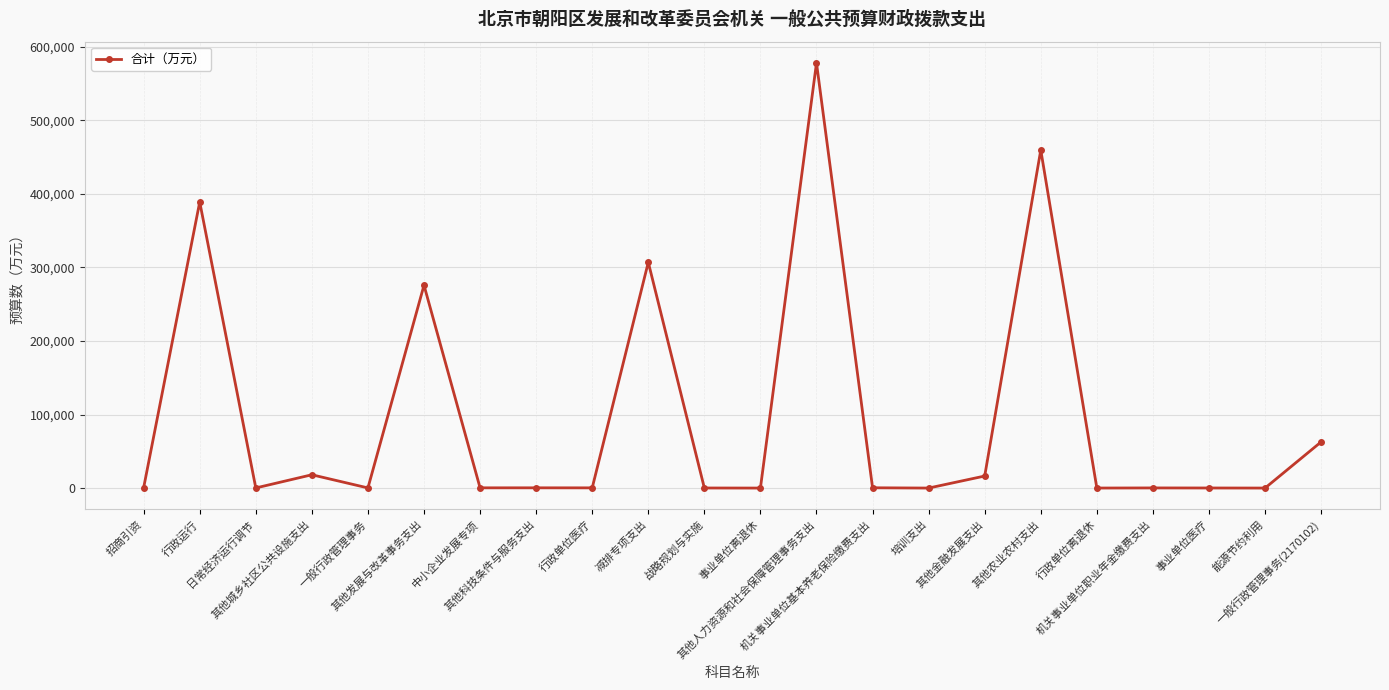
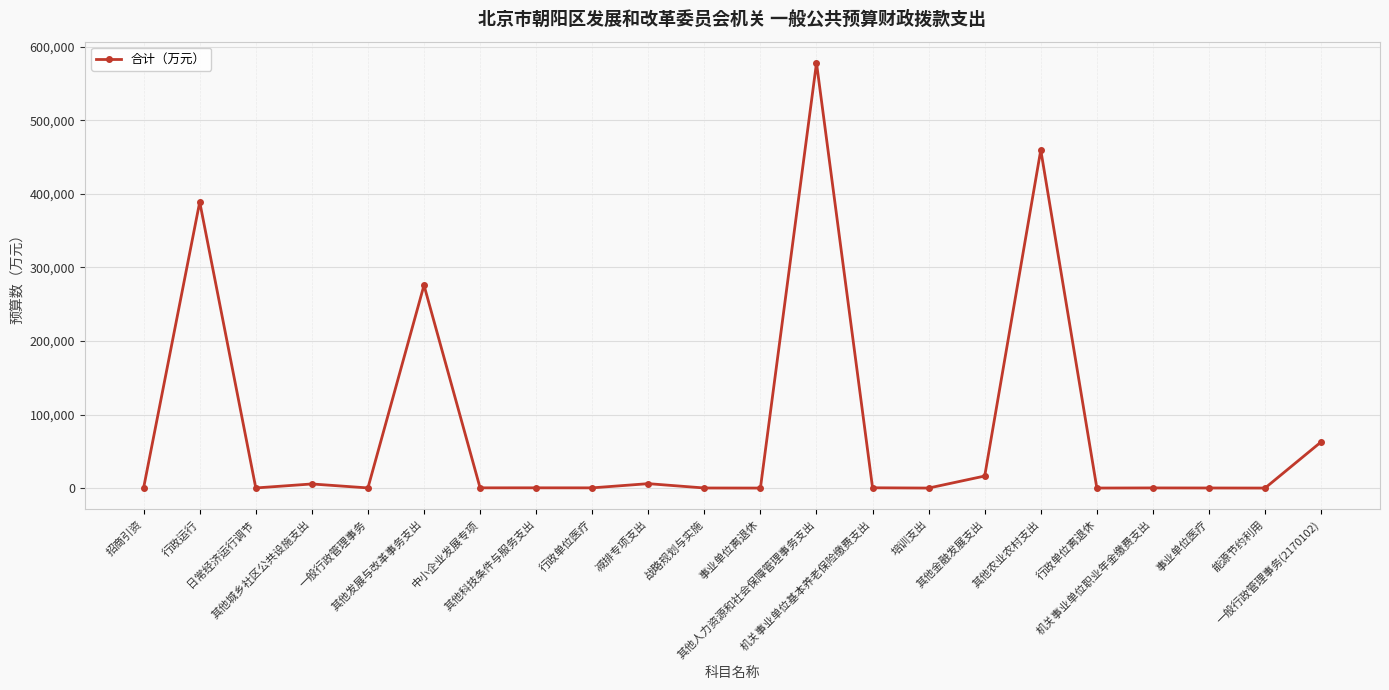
  {
    "招商引资": "0",
    "行政运行": "390,000",
    "日常经济运行调节": "0",
-   "其他城乡社区公共设施支出": "20,000",
+   "其他城乡社区公共设施支出": "10,000",
    "一般行政管理事务": "0",
    "其他发展与改革事务支出": "280,000",
    "中小企业发展专项": "0",
    "其他科技条件与服务支出": "0",
    "行政单位医疗": "0",
-   "减排专项支出": "310,000",
+   "减排专项支出": "10,000",
    "战略规划与实施": "0",
    "事业单位离退休": "0",
    "其他人力资源和社会保障管理事务支出": "580,000",
    "机关事业单位基本养老保险缴费支出": "0",
    "培训支出": "0",
    "其他金融发展支出": "20,000",
    "其他农业农村支出": "460,000",
    "行政单位离退休": "0",
    "机关事业单位职业年金缴费支出": "0",
    "事业单位医疗": "0",
    "能源节约利用": "0",
    "一般行政管理事务(2170102)": "60,000"
  }
